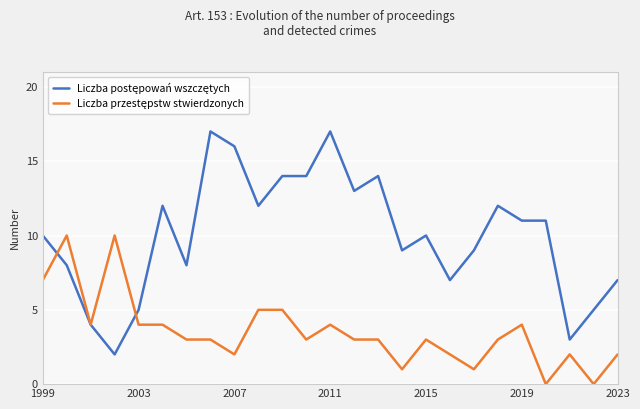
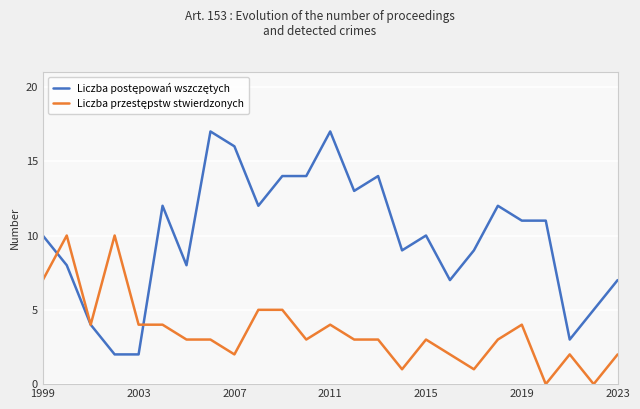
  {
    "Liczba postępowań wszczętych": {
      "1999": 10,
-     "2003": 5,
+     "2003": 2,
      "2007": 16,
      "2011": 17,
      "2015": 10,
      "2019": 11,
      "2023": 7
    },
    "Liczba przestępstw stwierdzonych": {
      "1999": 7,
      "2003": 4,
      "2007": 2,
      "2011": 4,
      "2015": 3,
      "2019": 4,
      "2023": 2
    }
  }
